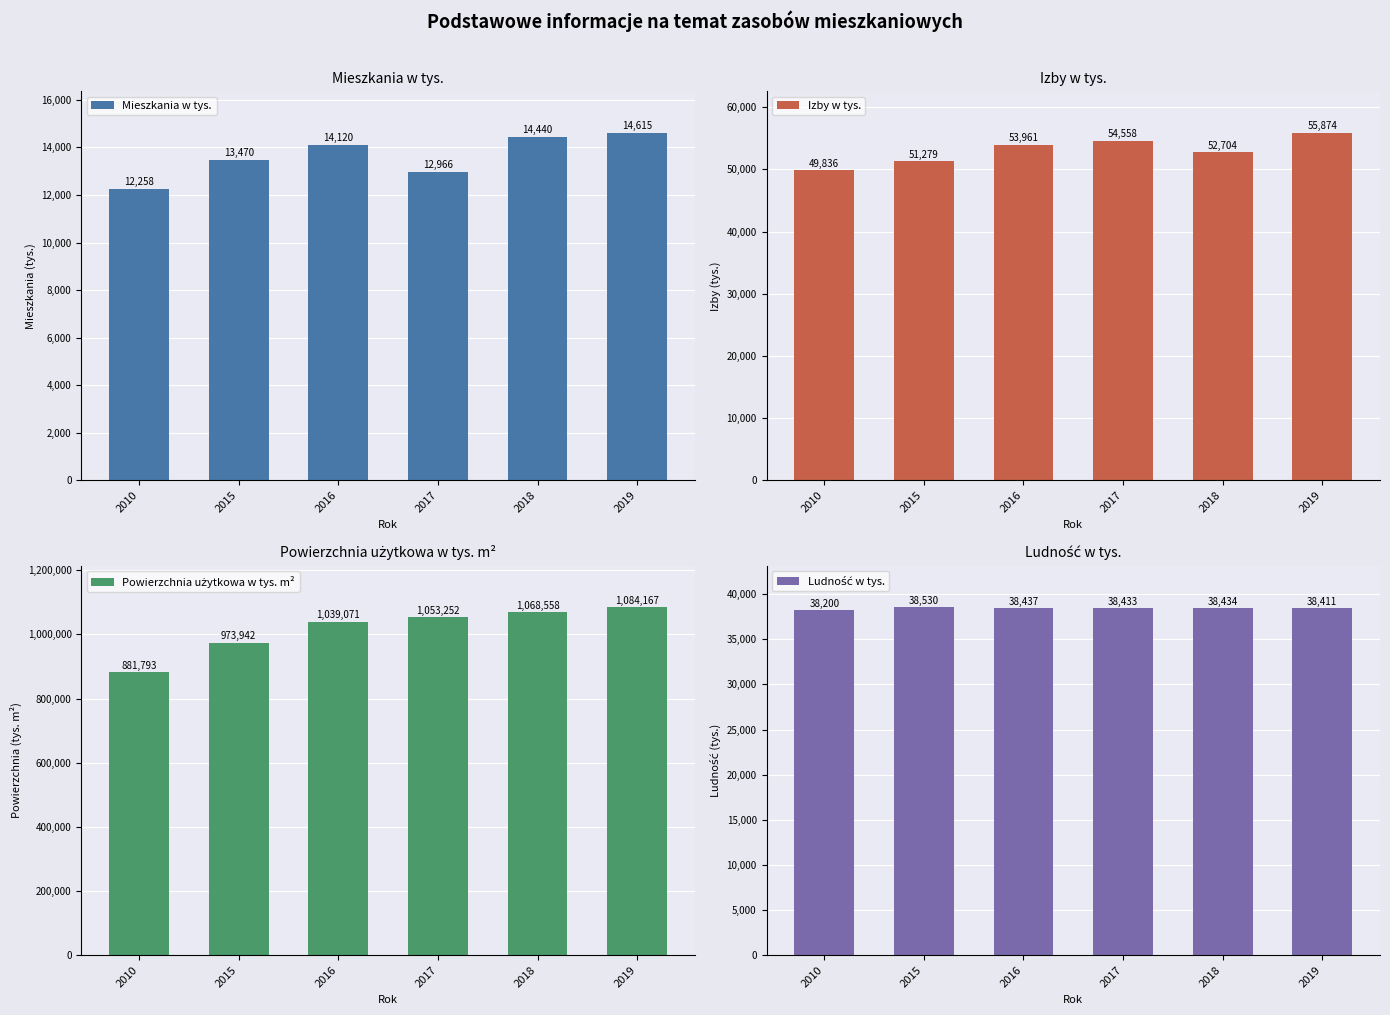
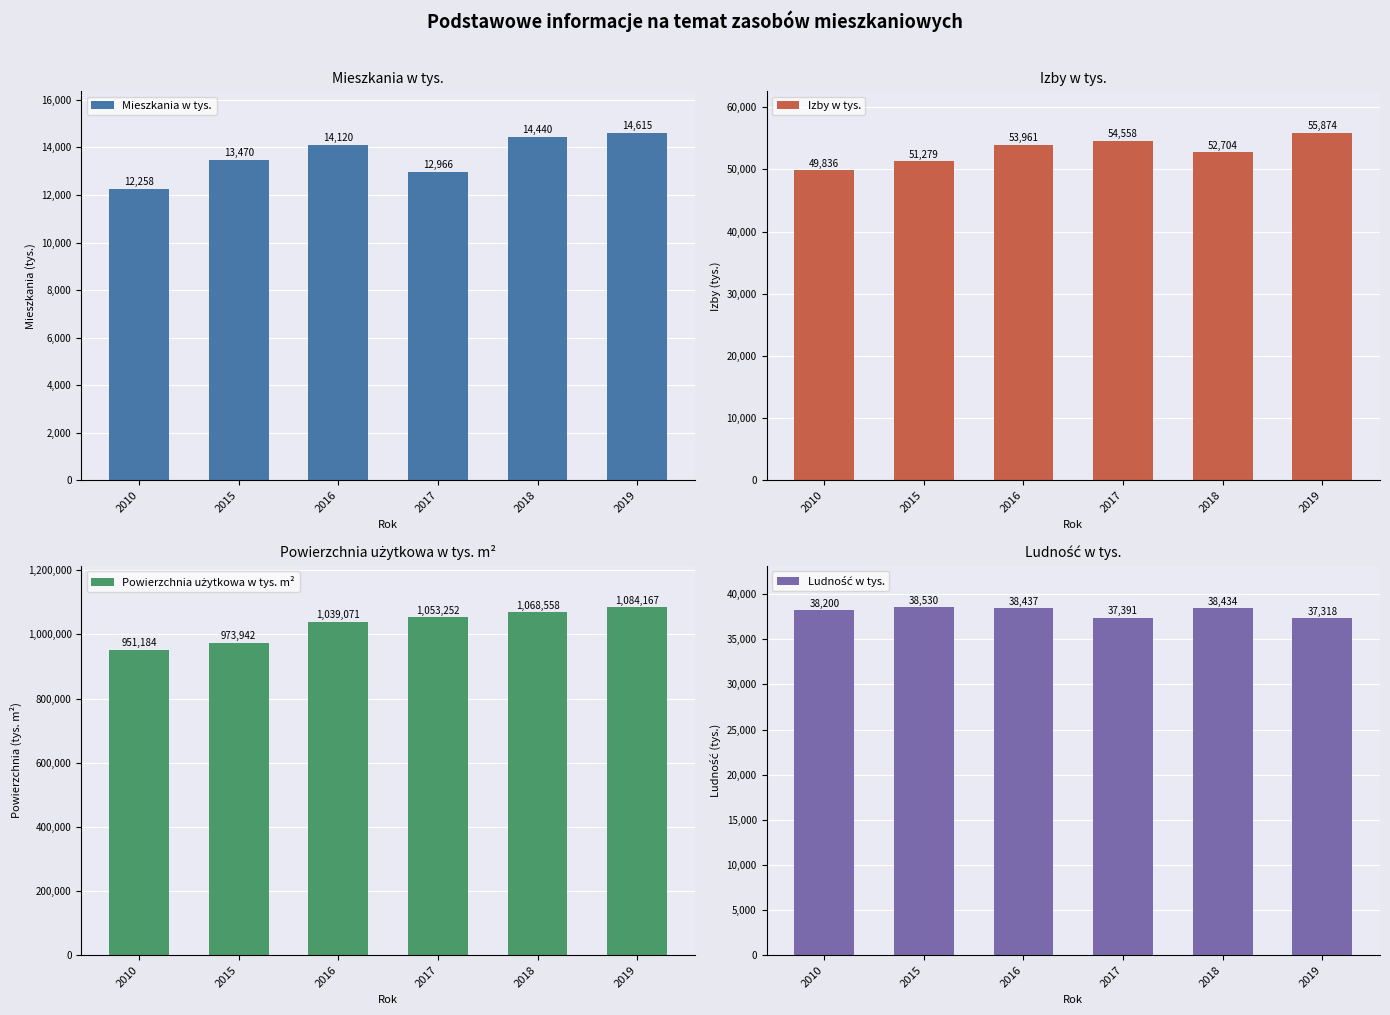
  {
    "Mieszkania w tys.": {
      "2010": "12,258",
      "2015": "13,470",
      "2016": "14,120",
      "2017": "12,966",
      "2018": "14,440",
      "2019": "14,615"
    },
    "Izby w tys.": {
      "2010": "49,836",
      "2015": "51,279",
      "2016": "53,961",
      "2017": "54,558",
      "2018": "52,704",
      "2019": "55,874"
    },
    "Powierzchnia użytkowa w tys. m²": {
-     "2010": "881,793",
+     "2010": "951,184",
      "2015": "973,942",
      "2016": "1,039,071",
      "2017": "1,053,252",
      "2018": "1,068,558",
      "2019": "1,084,167"
    },
    "Ludność w tys.": {
      "2010": "38,200",
      "2015": "38,530",
      "2016": "38,437",
-     "2017": "38,433",
+     "2017": "37,391",
      "2018": "38,434",
-     "2019": "38,411"
+     "2019": "37,318"
    }
  }
